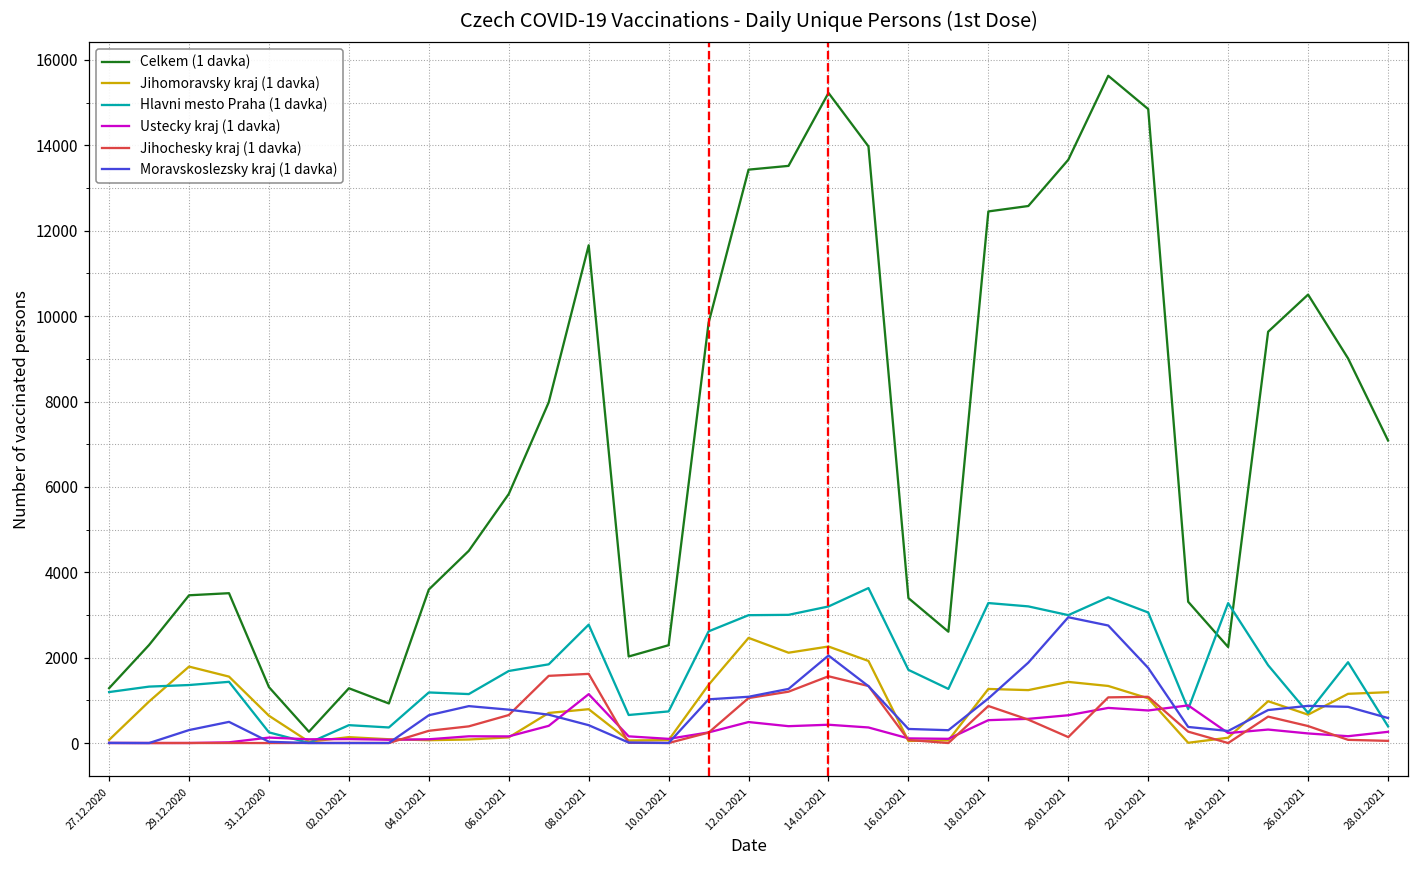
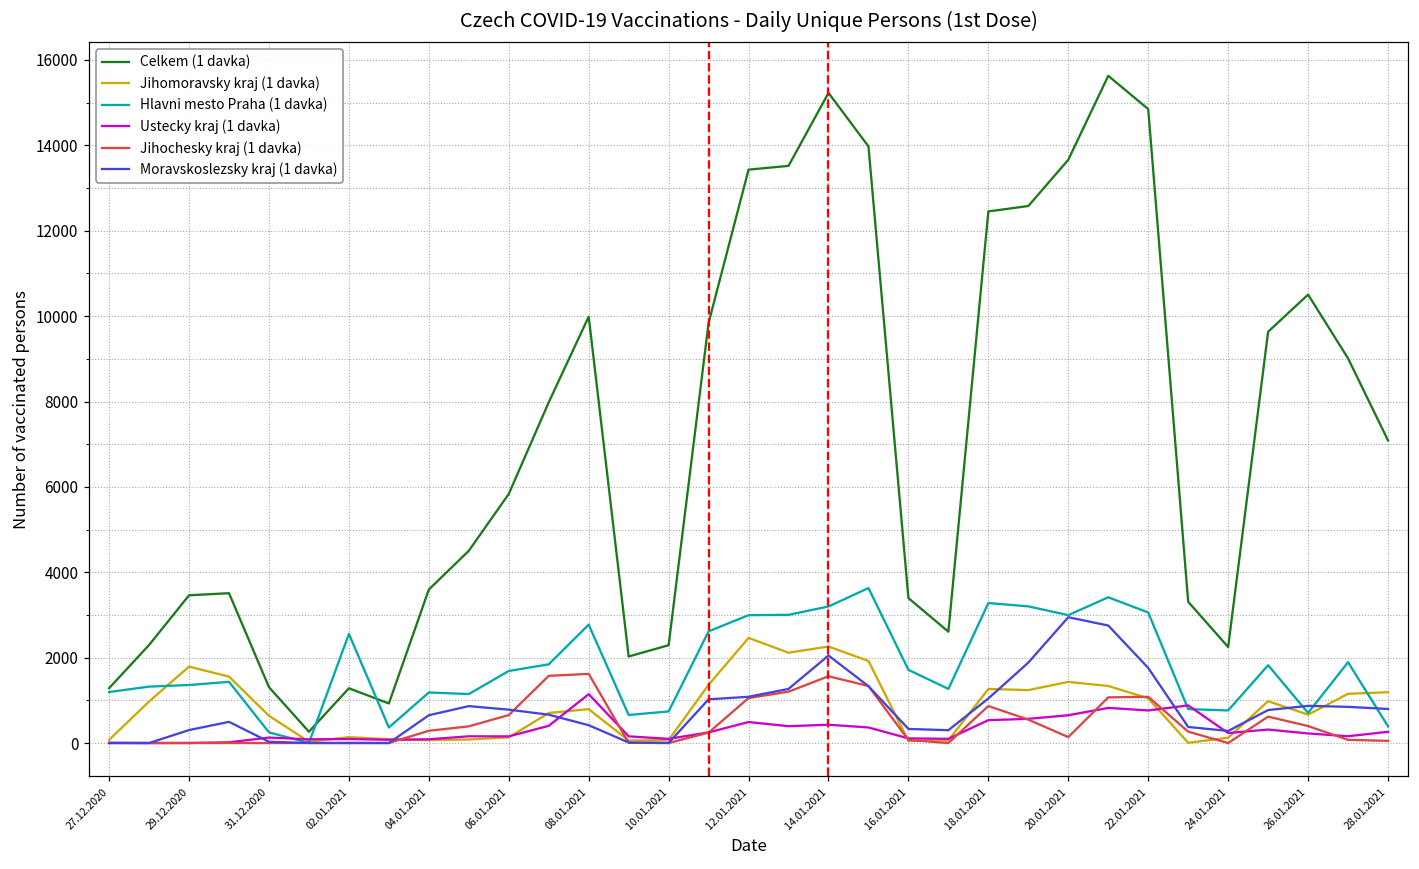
  {
    "Celkem (1 davka)": {
      "27.12.2020": 1300,
      "29.12.2020": 3500,
      "31.12.2020": 1300,
      "02.01.2021": 1300,
      "04.01.2021": 3600,
      "06.01.2021": 5800,
-     "08.01.2021": 11700,
+     "08.01.2021": 10000,
      "10.01.2021": 2300,
      "12.01.2021": 13400,
      "14.01.2021": 15200,
      "16.01.2021": 3400,
      "18.01.2021": 12500,
      "20.01.2021": 13700,
      "22.01.2021": 14800,
      "24.01.2021": 2200,
      "26.01.2021": 10500,
      "28.01.2021": 7100
    },
    "Jihomoravsky kraj (1 davka)": {
      "27.12.2020": 100,
      "29.12.2020": 1800,
      "31.12.2020": 600,
      "08.01.2021": 800,
      "12.01.2021": 2500,
      "14.01.2021": 2300,
      "18.01.2021": 1300,
      "20.01.2021": 1400,
      "24.01.2021": 100,
      "28.01.2021": 1200
    },
    "Hlavni mesto Praha (1 davka)": {
      "27.12.2020": 1200,
      "29.12.2020": 1400,
      "31.12.2020": 300,
-     "02.01.2021": 400,
+     "02.01.2021": 2600,
      "04.01.2021": 1200,
      "06.01.2021": 1700,
      "08.01.2021": 2800,
      "10.01.2021": 700,
      "12.01.2021": 3000,
      "14.01.2021": 3200,
      "16.01.2021": 1700,
      "18.01.2021": 3300,
      "22.01.2021": 3100,
-     "24.01.2021": 3300,
+     "24.01.2021": 800,
      "28.01.2021": 400
    },
    "Ustecky kraj (1 davka)": {
      "31.12.2020": 100,
      "08.01.2021": 1100,
      "12.01.2021": 500,
      "14.01.2021": 400,
      "18.01.2021": 500,
      "20.01.2021": 700,
      "22.01.2021": 800,
      "26.01.2021": 200,
      "28.01.2021": 300
    },
    "Jihochesky kraj (1 davka)": {
      "04.01.2021": 300,
      "06.01.2021": 700,
      "08.01.2021": 1600,
      "14.01.2021": 1600,
      "18.01.2021": 900,
      "20.01.2021": 100,
      "24.01.2021": 0,
      "26.01.2021": 400,
      "28.01.2021": 100
    },
    "Moravskoslezsky kraj (1 davka)": {
      "29.12.2020": 300,
      "04.01.2021": 700,
      "06.01.2021": 800,
      "08.01.2021": 400,
      "14.01.2021": 2100,
      "16.01.2021": 300,
      "18.01.2021": 1000,
      "22.01.2021": 1800,
      "26.01.2021": 900,
-     "28.01.2021": 600
+     "28.01.2021": 800
    }
  }
